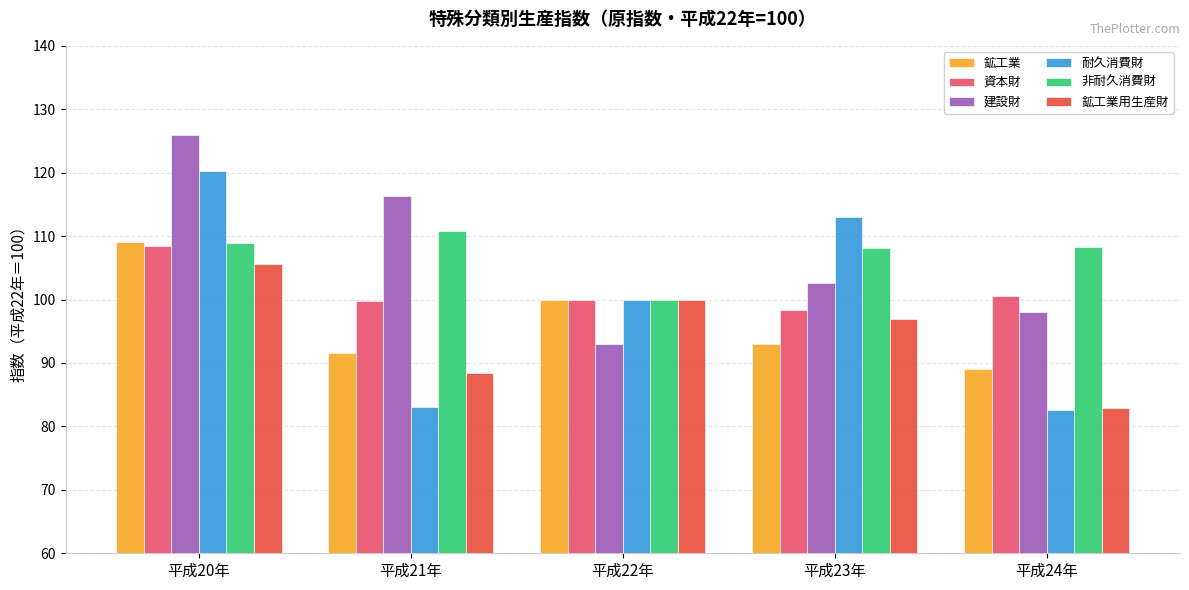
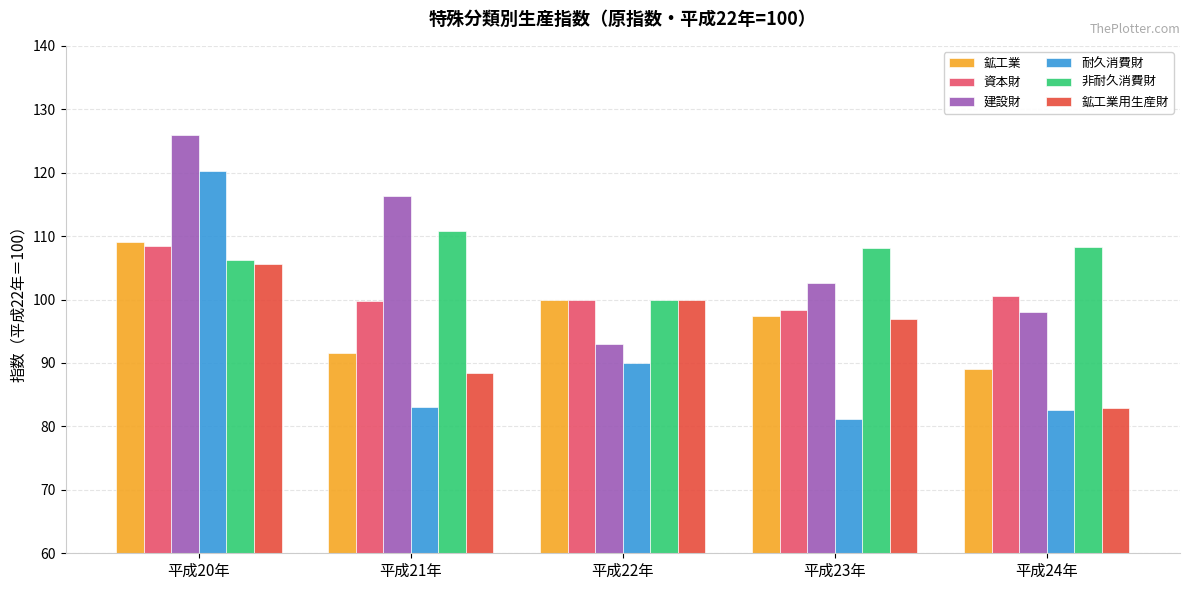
  {
    "鉱工業": {
      "平成20年": 109,
      "平成21年": 92,
      "平成22年": 100,
-     "平成23年": 93,
+     "平成23年": 97,
      "平成24年": 89
    },
    "建設財": {
      "平成20年": 126,
      "平成21年": 116,
      "平成22年": 93,
      "平成23年": 103,
      "平成24年": 98
    },
    "耐久消費財": {
      "平成20年": 120,
      "平成21年": 83,
-     "平成22年": 100,
-     "平成23年": 113,
+     "平成22年": 90,
+     "平成23年": 81,
      "平成24年": 83
    },
    "非耐久消費財": {
-     "平成20年": 109,
+     "平成20年": 106,
      "平成21年": 111,
      "平成22年": 100,
      "平成23年": 108,
      "平成24年": 108
    }
  }
